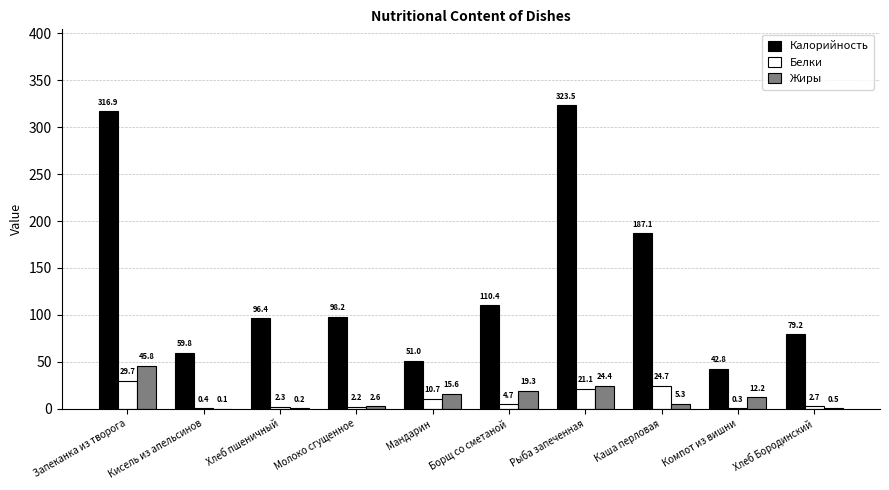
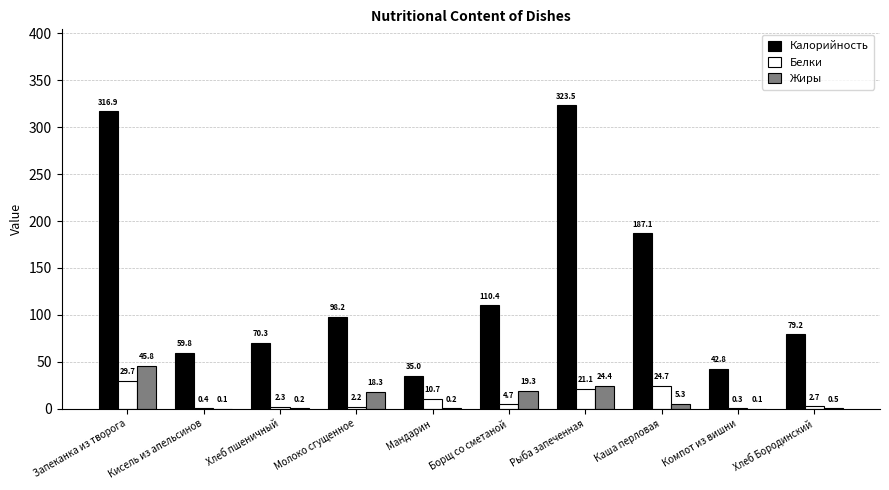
  {
    "Калорийность": {
      "Запеканка из творога": 316.9,
      "Кисель из апельсинов": 59.8,
-     "Хлеб пшеничный": 96.4,
+     "Хлеб пшеничный": 70.3,
      "Молоко сгущенное": 98.2,
-     "Мандарин": 51.0,
+     "Мандарин": 35.0,
      "Борщ со сметаной": 110.4,
      "Рыба запеченная": 323.5,
      "Каша перловая": 187.1,
      "Компот из вишни": 42.8,
      "Хлеб Бородинский": 79.2
    },
    "Белки": {
      "Запеканка из творога": 29.7,
      "Кисель из апельсинов": 0.4,
      "Хлеб пшеничный": 2.3,
      "Молоко сгущенное": 2.2,
      "Мандарин": 10.7,
      "Борщ со сметаной": 4.7,
      "Рыба запеченная": 21.1,
      "Каша перловая": 24.7,
      "Компот из вишни": 0.3,
      "Хлеб Бородинский": 2.7
    },
    "Жиры": {
      "Запеканка из творога": 45.8,
      "Кисель из апельсинов": 0.1,
      "Хлеб пшеничный": 0.2,
-     "Молоко сгущенное": 2.6,
-     "Мандарин": 15.6,
+     "Молоко сгущенное": 18.3,
+     "Мандарин": 0.2,
      "Борщ со сметаной": 19.3,
      "Рыба запеченная": 24.4,
      "Каша перловая": 5.3,
-     "Компот из вишни": 12.2,
+     "Компот из вишни": 0.1,
      "Хлеб Бородинский": 0.5
    }
  }
